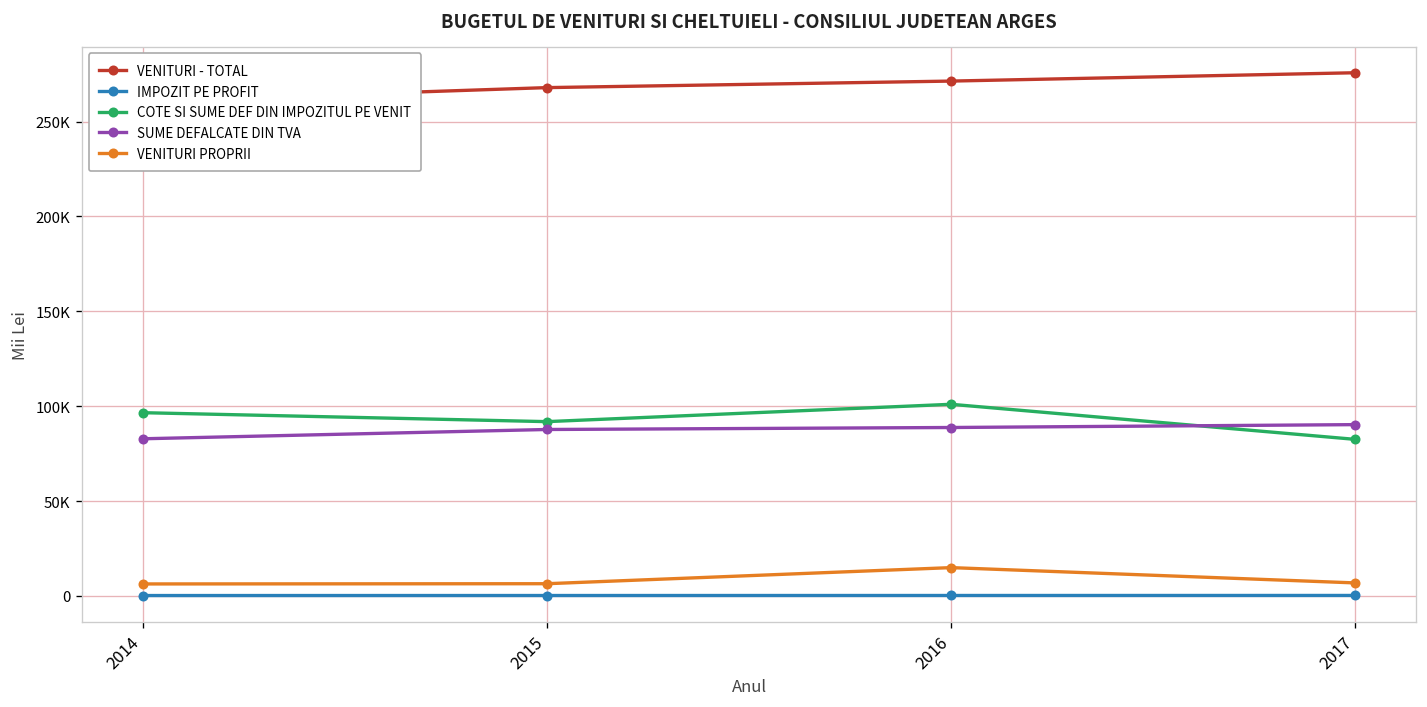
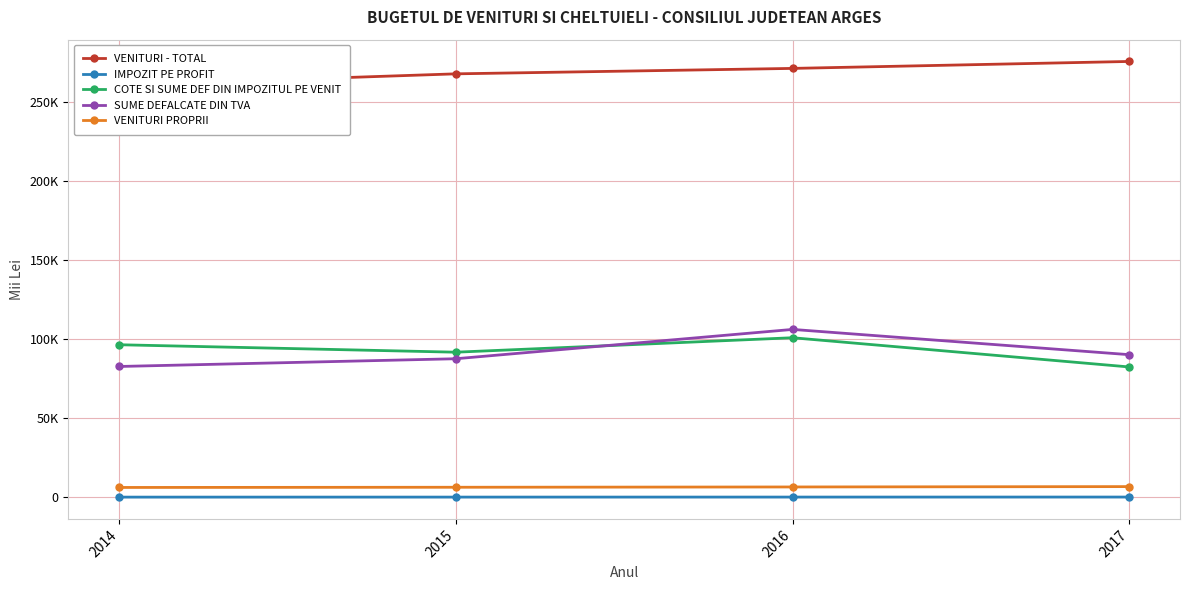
  {
    "VENITURI - TOTAL": {
      "2015": 268000,
      "2016": 271000,
      "2017": 276000
    },
    "IMPOZIT PE PROFIT": {
      "2014": 0,
      "2015": 0,
      "2016": 0,
      "2017": 0
    },
    "COTE SI SUME DEF DIN IMPOZITUL PE VENIT": {
      "2014": 97000,
      "2015": 92000,
      "2016": 101000,
      "2017": 82000
    },
    "SUME DEFALCATE DIN TVA": {
      "2014": 83000,
      "2015": 88000,
-     "2016": 89000,
+     "2016": 106000,
      "2017": 90000
    },
    "VENITURI PROPRII": {
      "2014": 6000,
      "2015": 6000,
-     "2016": 15000,
+     "2016": 7000,
      "2017": 7000
    }
  }
